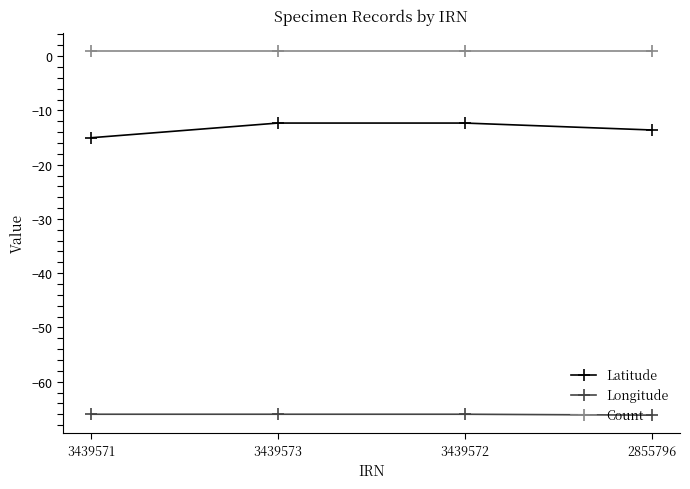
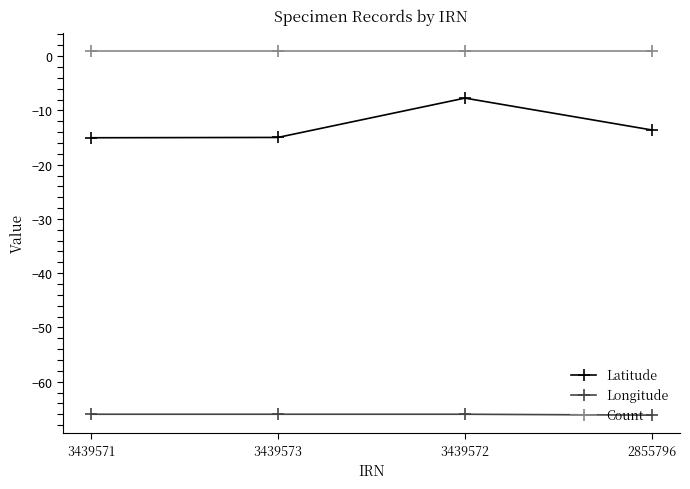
  {
    "Latitude": {
      "3439571": -15,
-     "3439573": -12,
-     "3439572": -12,
+     "3439573": -15,
+     "3439572": -8,
      "2855796": -14
    },
    "Longitude": {
      "3439571": -66,
      "3439573": -66,
      "3439572": -66,
      "2855796": -66
    },
    "Count": {
      "3439571": 1,
      "3439573": 1,
      "3439572": 1,
      "2855796": 1
    }
  }
